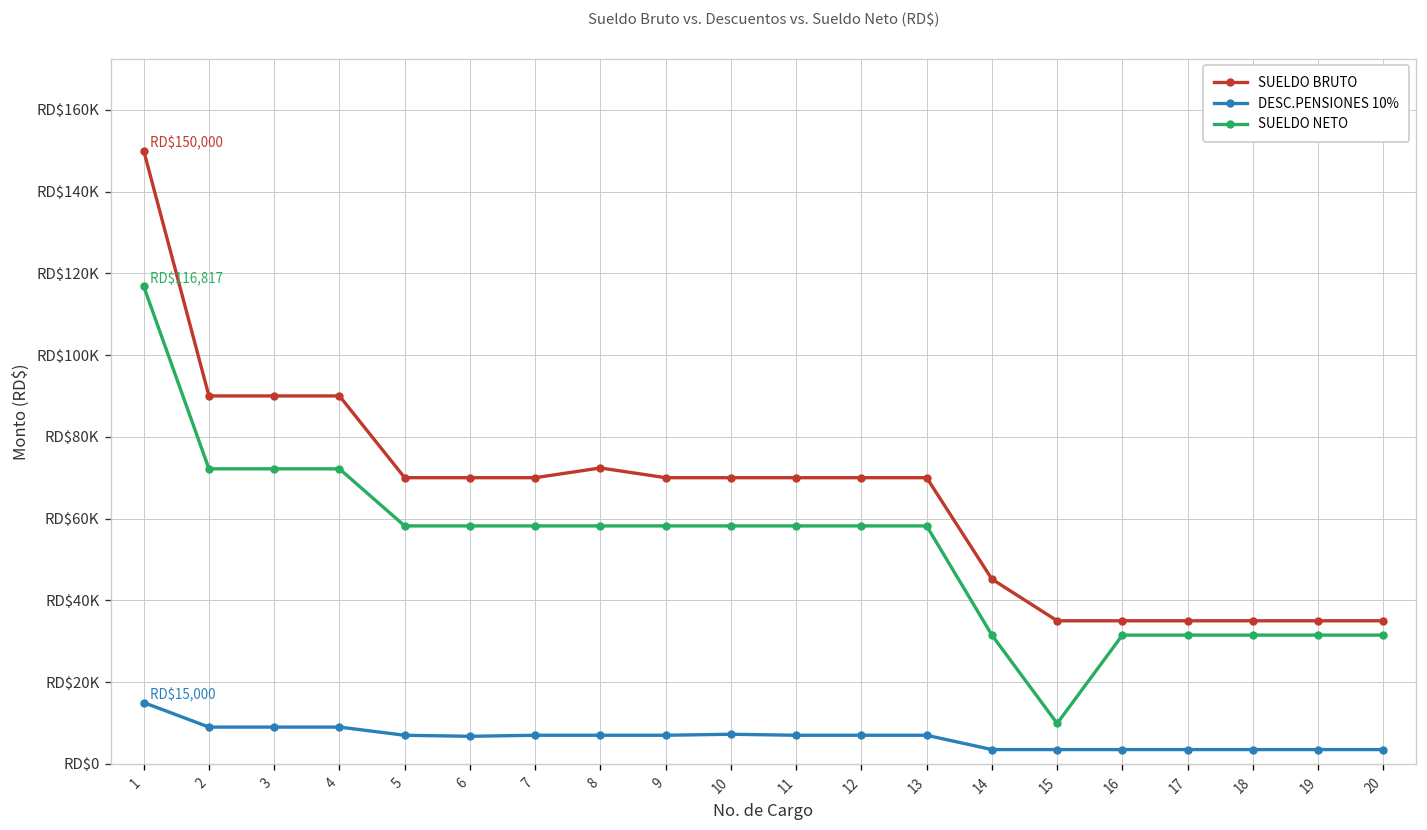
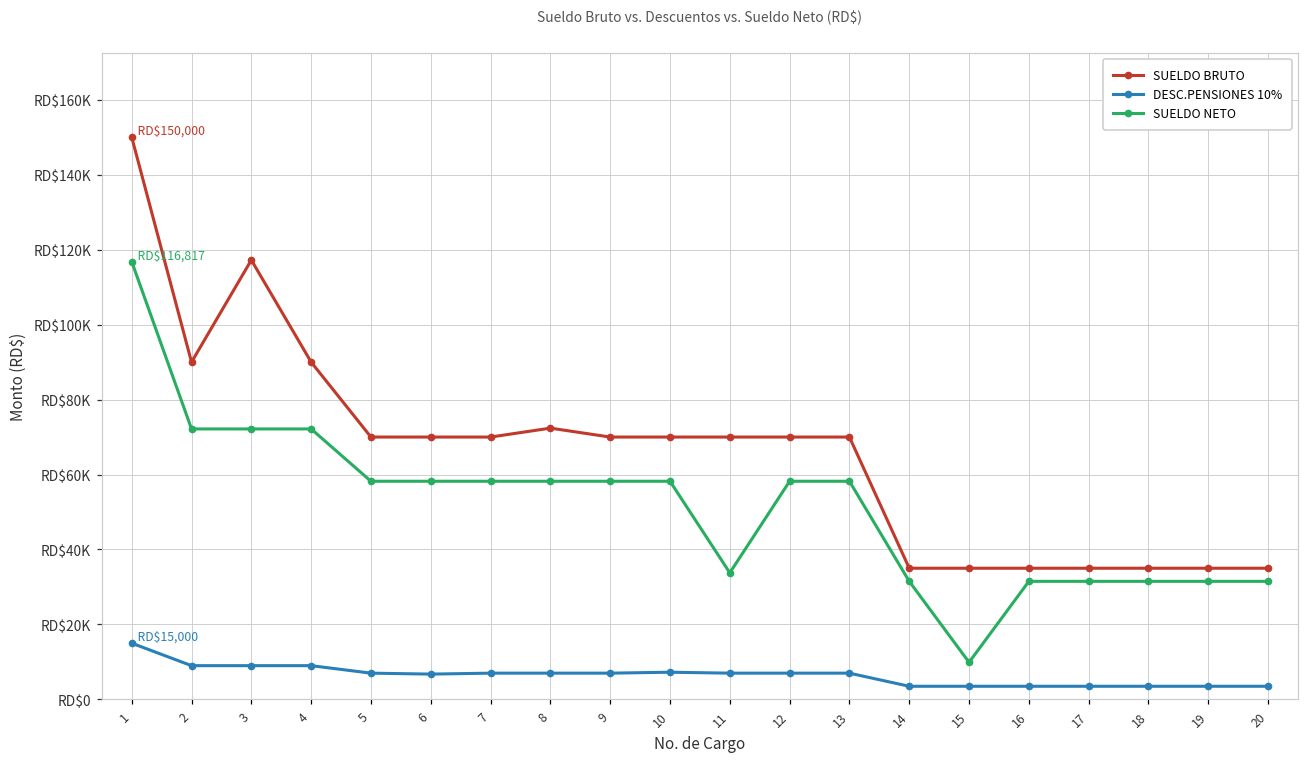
  {
    "SUELDO BRUTO": {
      "2": "RD$90000",
-     "3": "RD$90000",
+     "3": "RD$117000",
      "4": "RD$90000",
      "5": "RD$70000",
      "6": "RD$70000",
      "7": "RD$70000",
      "8": "RD$72000",
      "9": "RD$70000",
      "10": "RD$70000",
      "11": "RD$70000",
      "12": "RD$70000",
      "13": "RD$70000",
-     "14": "RD$45000",
+     "14": "RD$35000",
      "15": "RD$35000",
      "16": "RD$35000",
      "17": "RD$35000",
      "18": "RD$35000",
      "19": "RD$35000",
      "20": "RD$35000"
    },
    "DESC.PENSIONES 10%": {
      "1": "$15,000"
    },
    "SUELDO NETO": {
      "2": "RD$72000",
      "3": "RD$72000",
      "4": "RD$72000",
      "5": "RD$58000",
      "6": "RD$58000",
      "7": "RD$58000",
      "8": "RD$58000",
      "9": "RD$58000",
      "10": "RD$58000",
-     "11": "RD$58000",
+     "11": "RD$34000",
      "12": "RD$58000",
      "13": "RD$58000",
      "14": "RD$32000",
      "15": "RD$10000",
      "16": "RD$32000",
      "17": "RD$32000",
      "18": "RD$32000",
      "19": "RD$32000",
      "20": "RD$32000"
    }
  }
